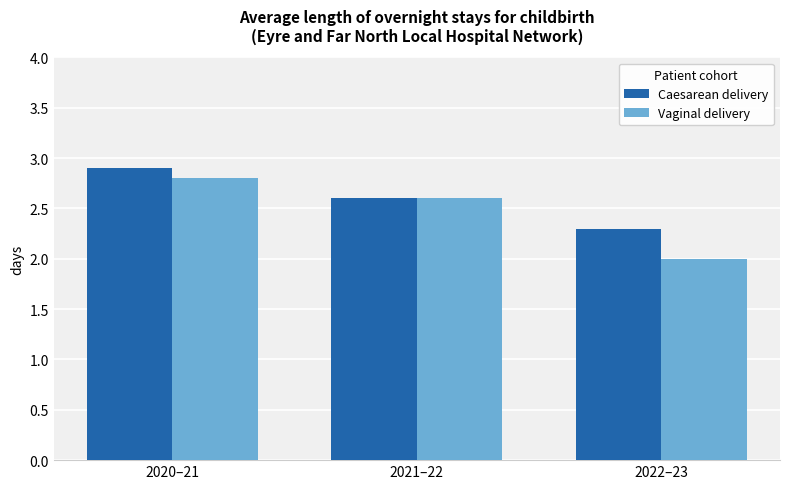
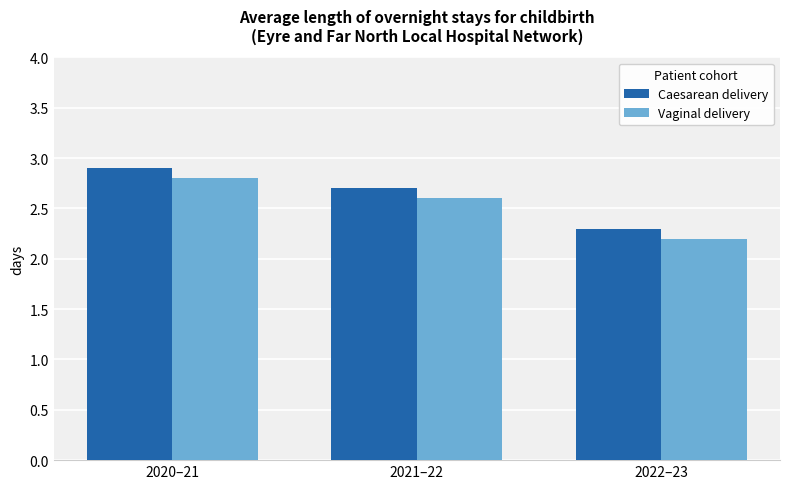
  {
    "Caesarean delivery": {
      "2020–21": 2.9,
-     "2021–22": 2.6,
+     "2021–22": 2.7,
      "2022–23": 2.3
    },
    "Vaginal delivery": {
      "2020–21": 2.8,
      "2021–22": 2.6,
-     "2022–23": 2.0
+     "2022–23": 2.2
    }
  }
